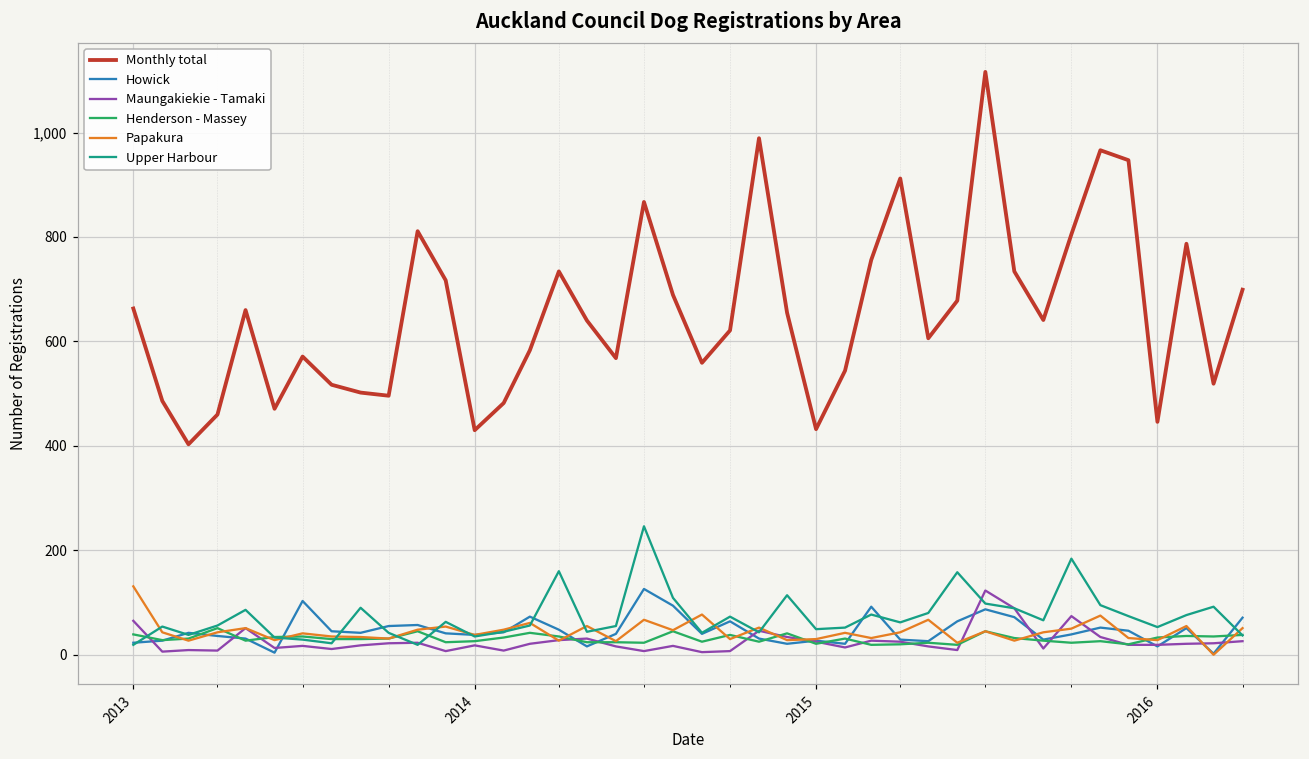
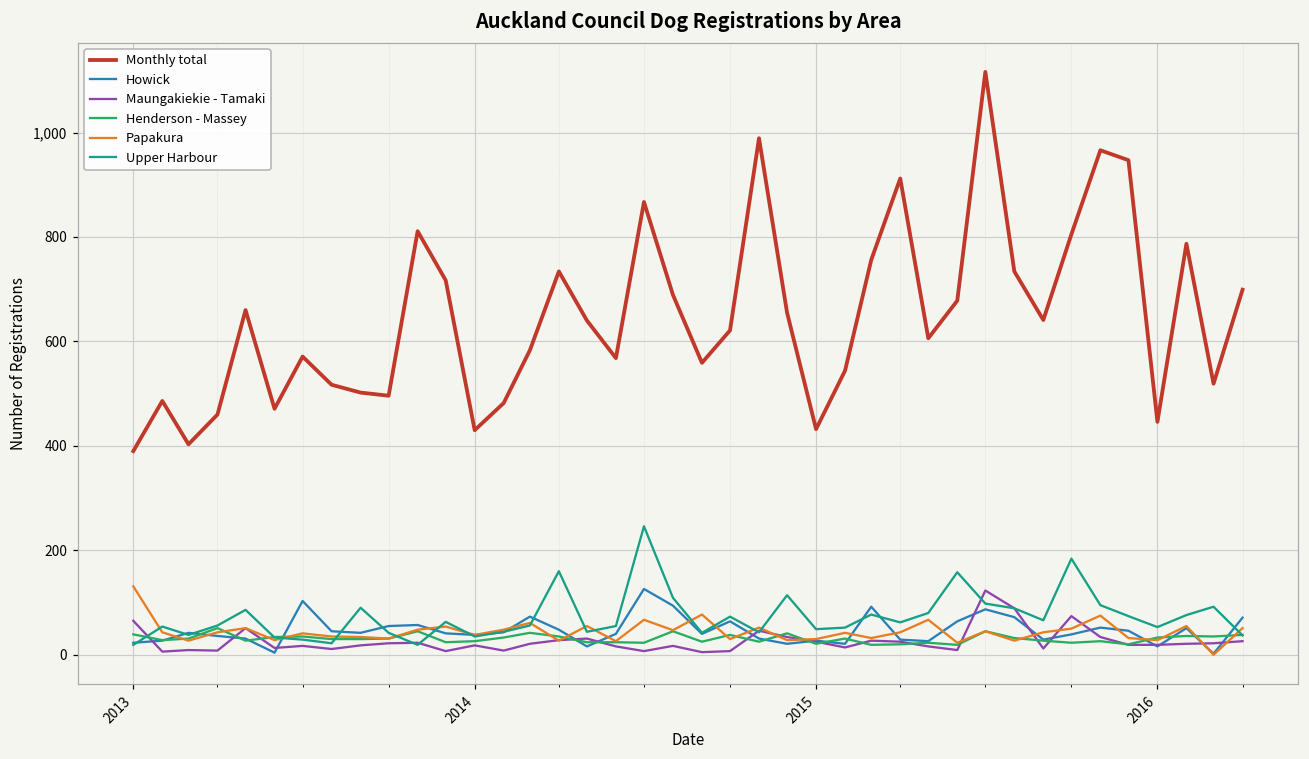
  {
    "Monthly total": {
-     "2013": 660,
+     "2013": 390,
      "2014": 430,
      "2015": 430,
      "2016": 450
    },
    "Maungakiekie - Tamaki": {
      "2013": 70,
      "2014": 20
    },
    "Papakura": {
      "2013": 130
    }
  }
